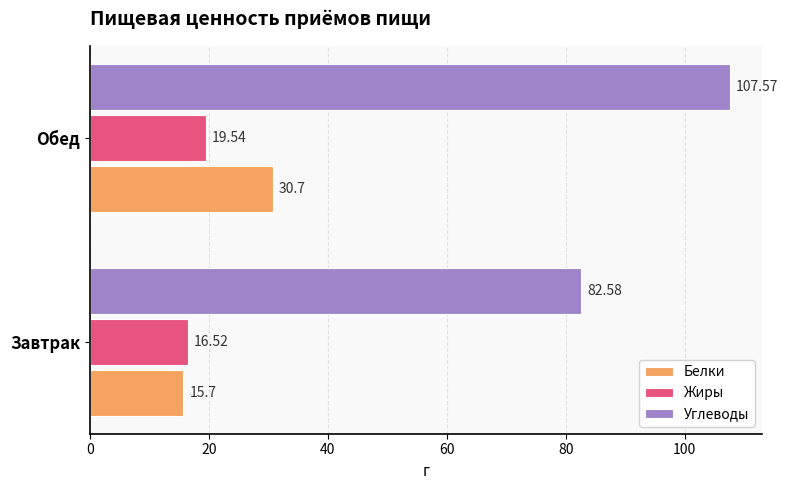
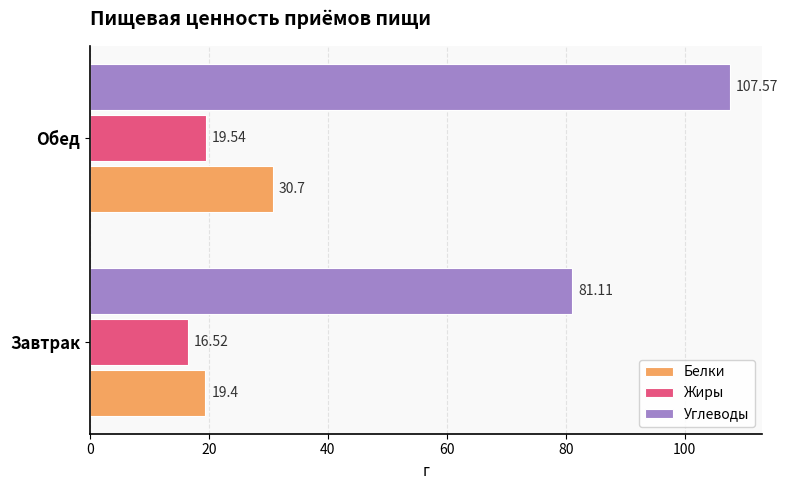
  {
    "Белки": {
      "Обед": 30.7,
-     "Завтрак": 15.7
+     "Завтрак": 19.4
    },
    "Жиры": {
      "Обед": 19.54,
      "Завтрак": 16.52
    },
    "Углеводы": {
      "Обед": 107.57,
-     "Завтрак": 82.58
+     "Завтрак": 81.11
    }
  }
